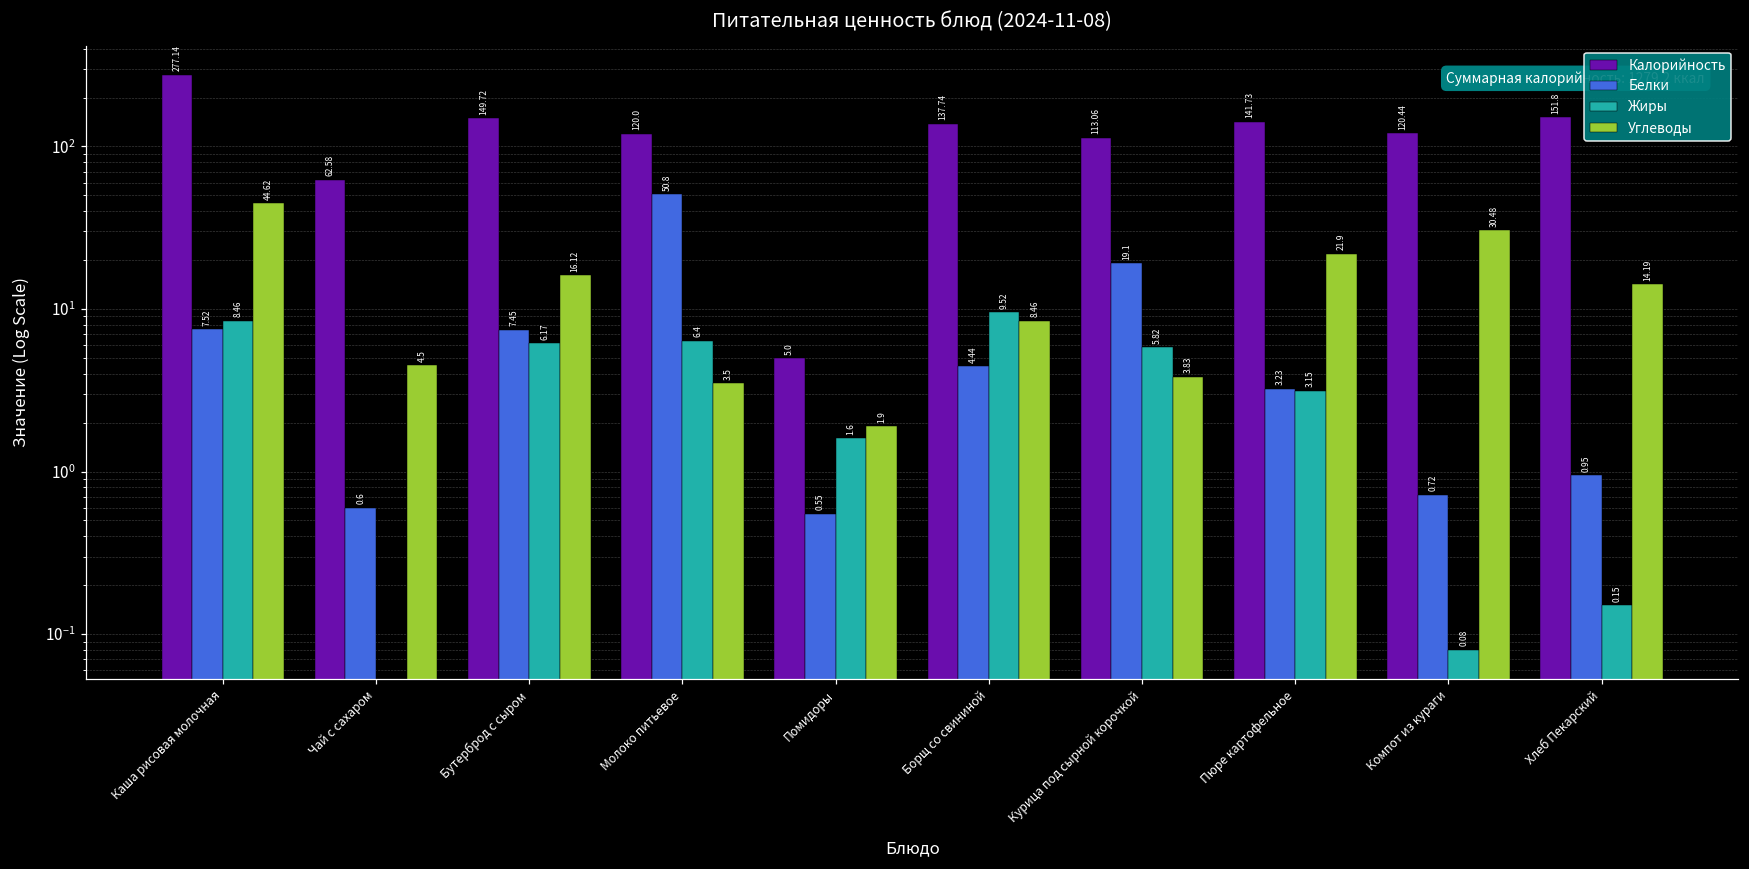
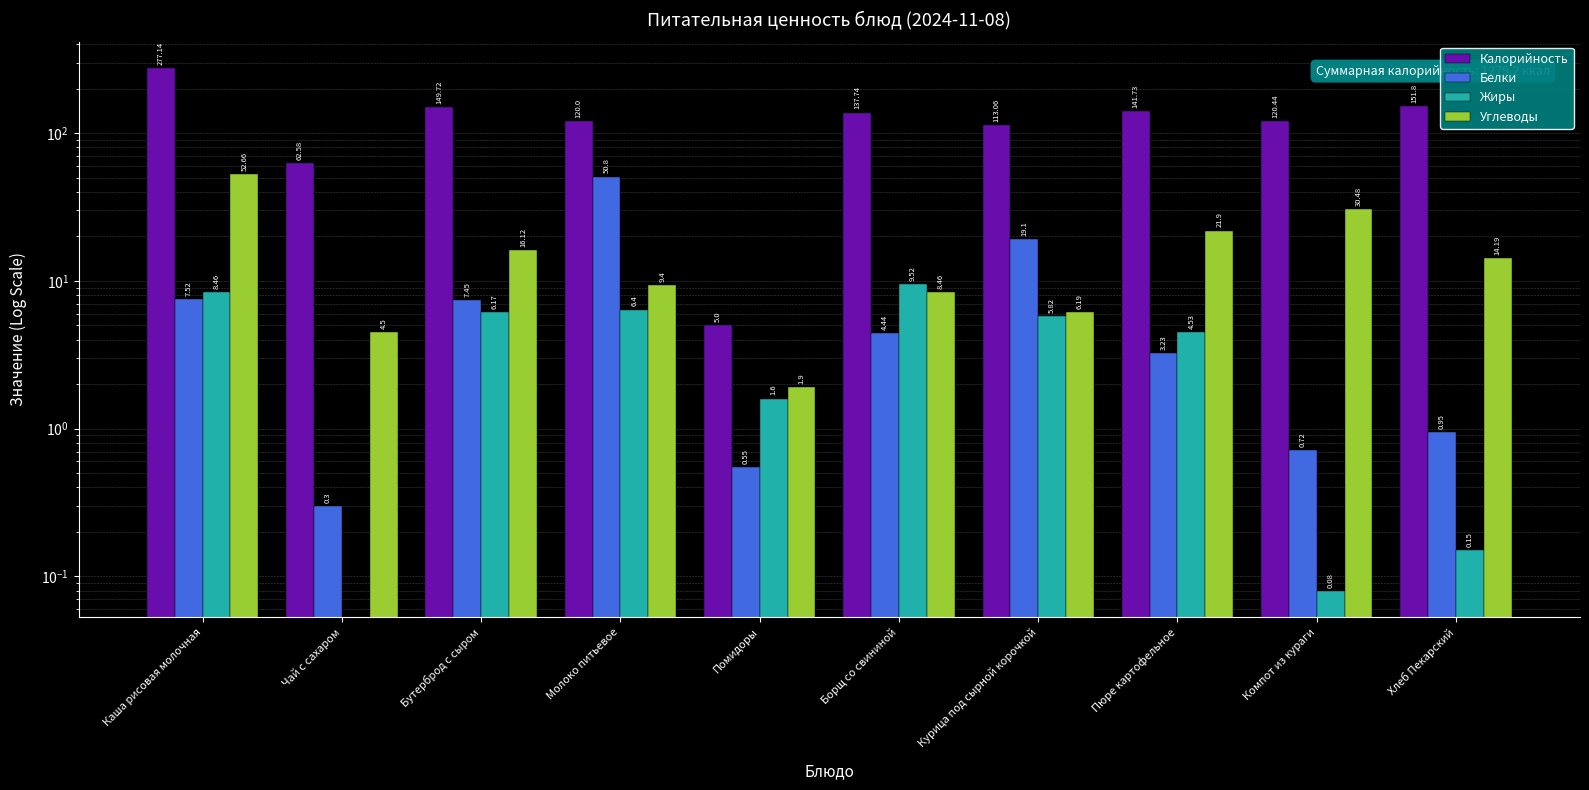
  {
    "Калорийность": {
      "Каша рисовая молочная": 277.14,
      "Чай с сахаром": 62.58,
      "Бутерброд с сыром": 149.72,
      "Молоко питьевое": 120.0,
      "Помидоры": 5.0,
      "Борщ со свининой": 137.74,
      "Курица под сырной корочкой": 113.06,
      "Пюре картофельное": 141.73,
      "Компот из кураги": 120.44,
      "Хлеб Пекарский": 151.8
    },
    "Белки": {
      "Каша рисовая молочная": 7.52,
-     "Чай с сахаром": 0.6,
+     "Чай с сахаром": 0.3,
      "Бутерброд с сыром": 7.45,
      "Молоко питьевое": 50.8,
      "Помидоры": 0.55,
      "Борщ со свининой": 4.44,
      "Курица под сырной корочкой": 19.1,
      "Пюре картофельное": 3.23,
      "Компот из кураги": 0.72,
      "Хлеб Пекарский": 0.95
    },
    "Жиры": {
      "Каша рисовая молочная": 8.46,
      "Бутерброд с сыром": 6.17,
      "Молоко питьевое": 6.4,
      "Помидоры": 1.6,
      "Борщ со свининой": 9.52,
      "Курица под сырной корочкой": 5.82,
-     "Пюре картофельное": 3.15,
+     "Пюре картофельное": 4.53,
      "Компот из кураги": 0.08,
      "Хлеб Пекарский": 0.15
    },
    "Углеводы": {
-     "Каша рисовая молочная": 44.62,
+     "Каша рисовая молочная": 52.66,
      "Чай с сахаром": 4.5,
      "Бутерброд с сыром": 16.12,
-     "Молоко питьевое": 3.5,
+     "Молоко питьевое": 9.4,
      "Помидоры": 1.9,
      "Борщ со свининой": 8.46,
-     "Курица под сырной корочкой": 3.83,
+     "Курица под сырной корочкой": 6.19,
      "Пюре картофельное": 21.9,
      "Компот из кураги": 30.48,
      "Хлеб Пекарский": 14.19
    }
  }
